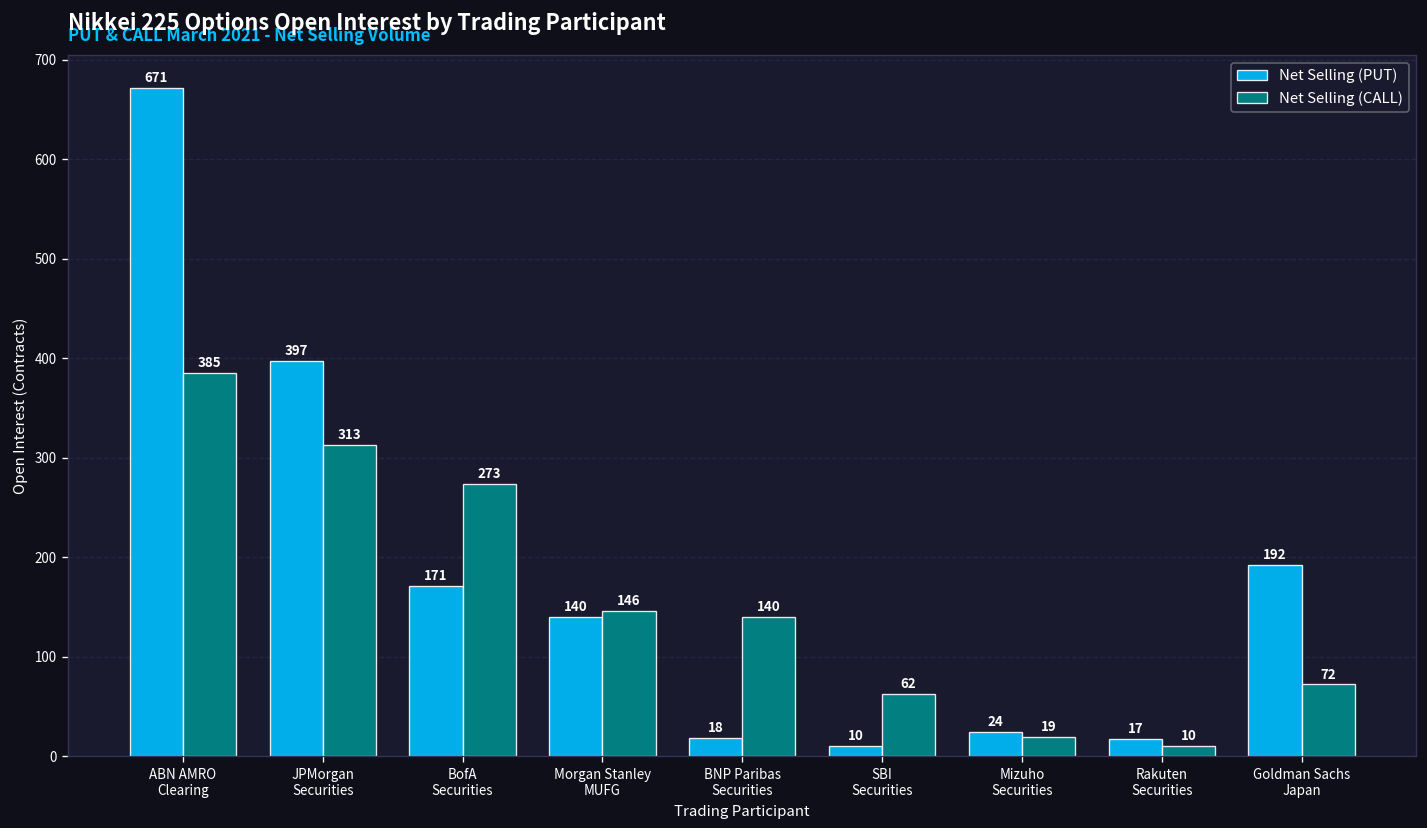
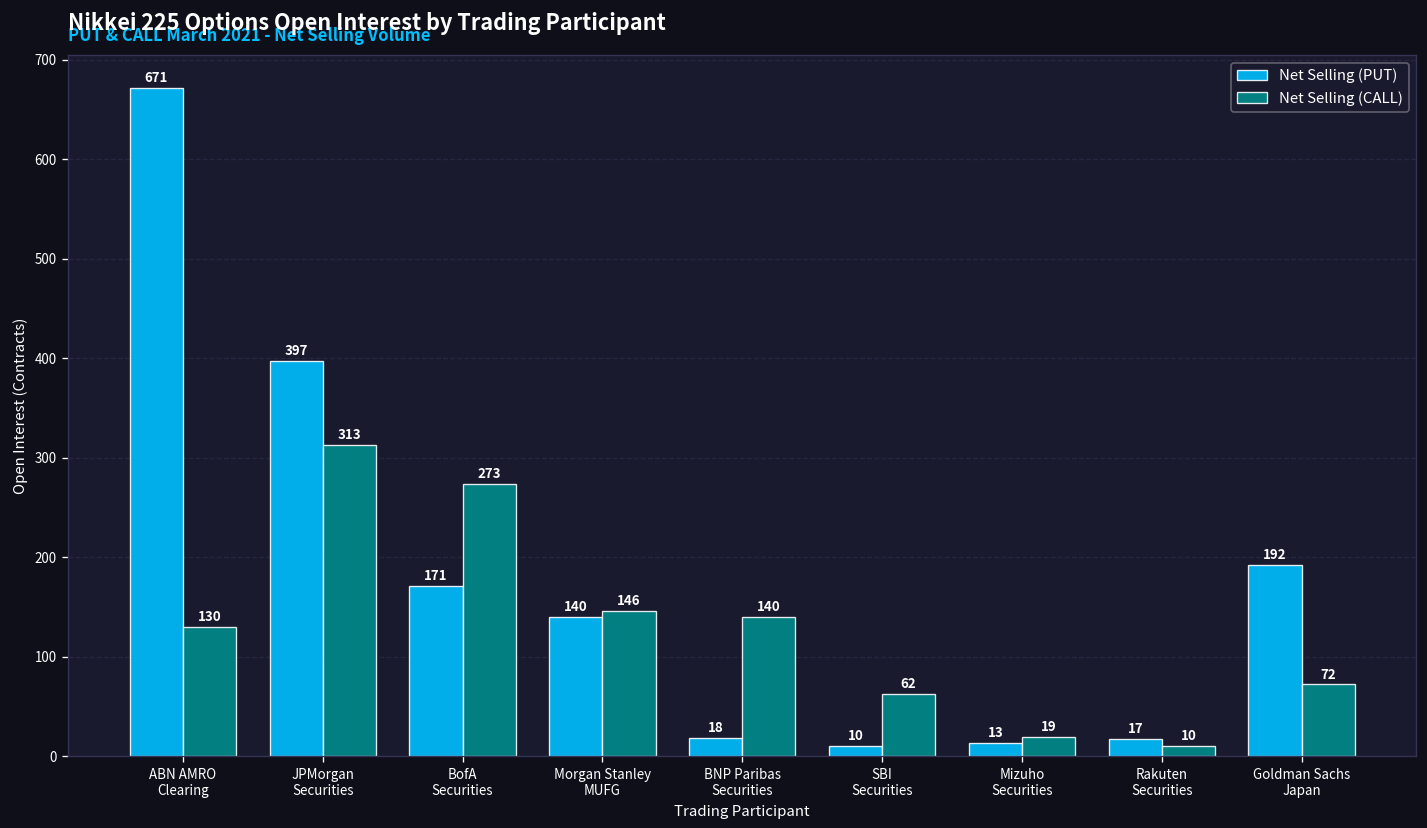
  {
    "Net Selling (PUT)": {
      "ABN AMRO Clearing": 671,
      "JPMorgan Securities": 397,
      "BofA Securities": 171,
      "Morgan Stanley MUFG": 140,
      "BNP Paribas Securities": 18,
      "SBI Securities": 10,
-     "Mizuho Securities": 24,
+     "Mizuho Securities": 13,
      "Rakuten Securities": 17,
      "Goldman Sachs Japan": 192
    },
    "Net Selling (CALL)": {
-     "ABN AMRO Clearing": 385,
+     "ABN AMRO Clearing": 130,
      "JPMorgan Securities": 313,
      "BofA Securities": 273,
      "Morgan Stanley MUFG": 146,
      "BNP Paribas Securities": 140,
      "SBI Securities": 62,
      "Mizuho Securities": 19,
      "Rakuten Securities": 10,
      "Goldman Sachs Japan": 72
    }
  }
